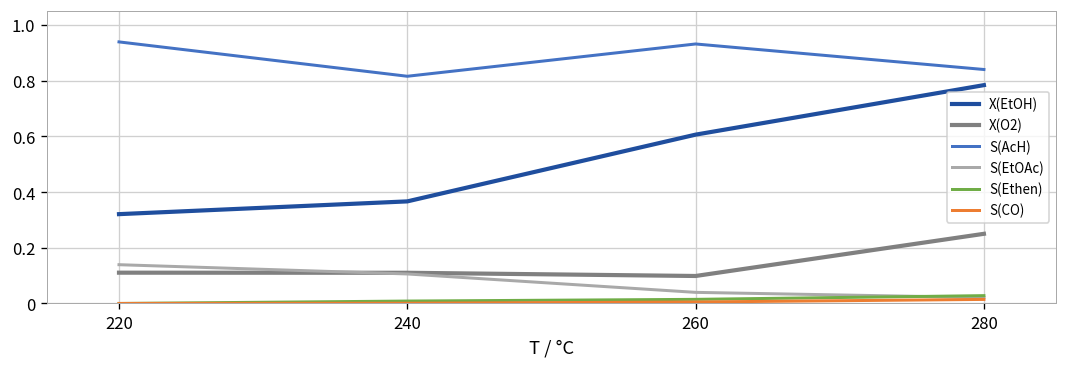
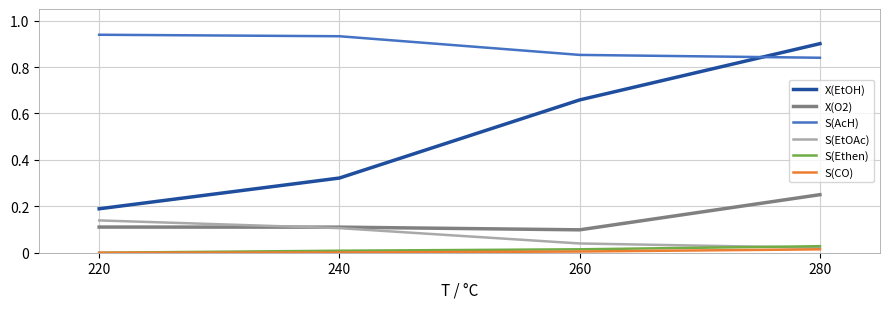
  {
    "X(EtOH)": {
-     "220": 0.32,
-     "240": 0.37,
-     "260": 0.61,
-     "280": 0.78
+     "220": 0.19,
+     "240": 0.32,
+     "260": 0.66,
+     "280": 0.90
    },
    "X(O2)": {
      "220": 0.11,
      "260": 0.10,
      "280": 0.25
    },
    "S(AcH)": {
      "220": 0.94,
-     "240": 0.82,
-     "260": 0.93,
+     "240": 0.93,
+     "260": 0.85,
      "280": 0.84
    },
    "S(EtOAc)": {
      "220": 0.14,
      "260": 0.04
    }
  }
